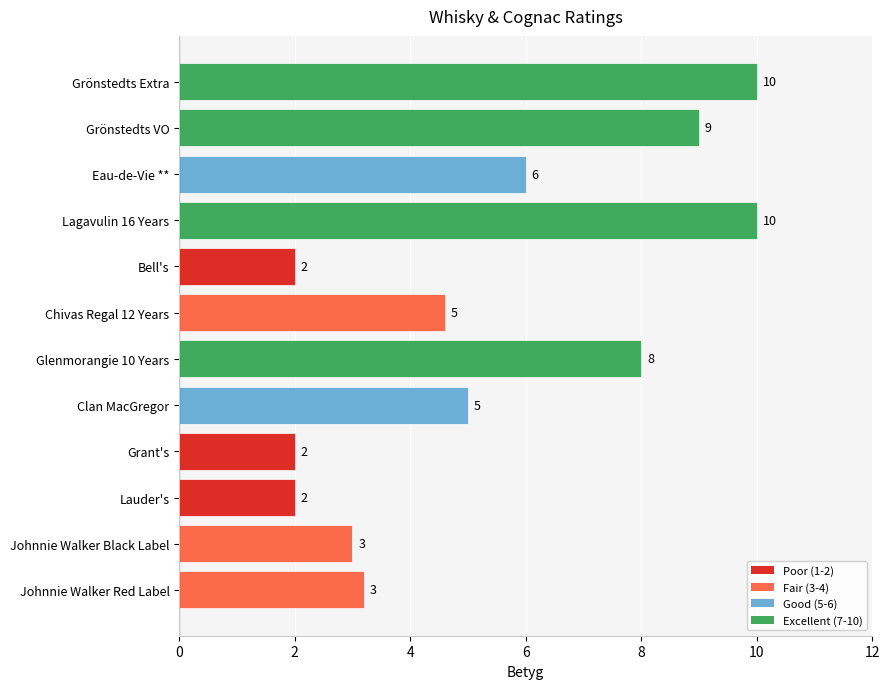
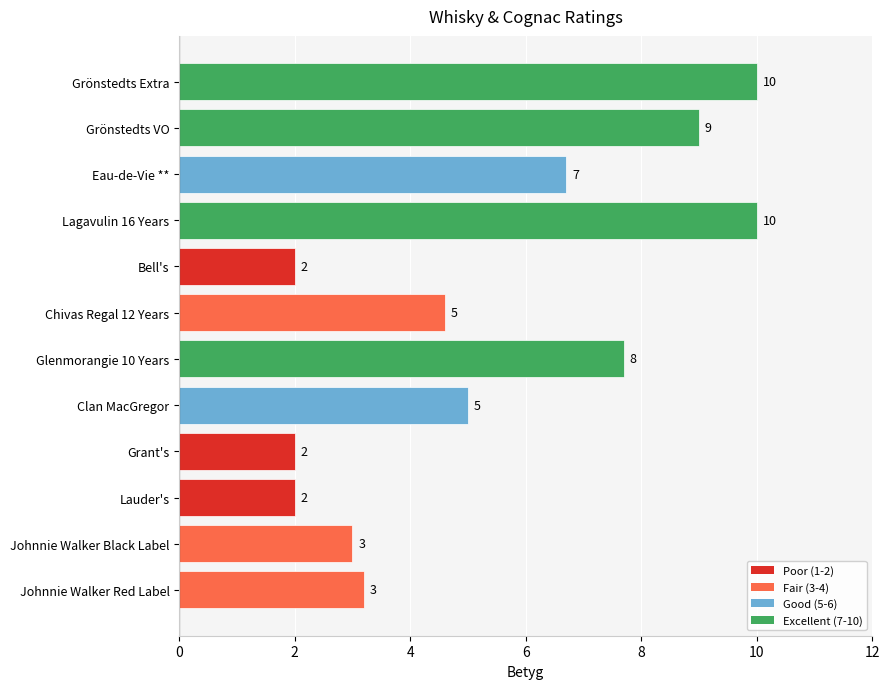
  {
    "Grönstedts Extra": 10,
    "Grönstedts VO": 9,
-   "Eau-de-Vie **": 6,
+   "Eau-de-Vie **": 7,
    "Lagavulin 16 Years": 10,
    "Bell's": 2,
    "Chivas Regal 12 Years": 5,
-   "Glenmorangie 10 Years": 8.0,
+   "Glenmorangie 10 Years": 7.7,
    "Clan MacGregor": 5,
    "Grant's": 2,
    "Lauder's": 2,
    "Johnnie Walker Black Label": 3,
    "Johnnie Walker Red Label": 3
  }
